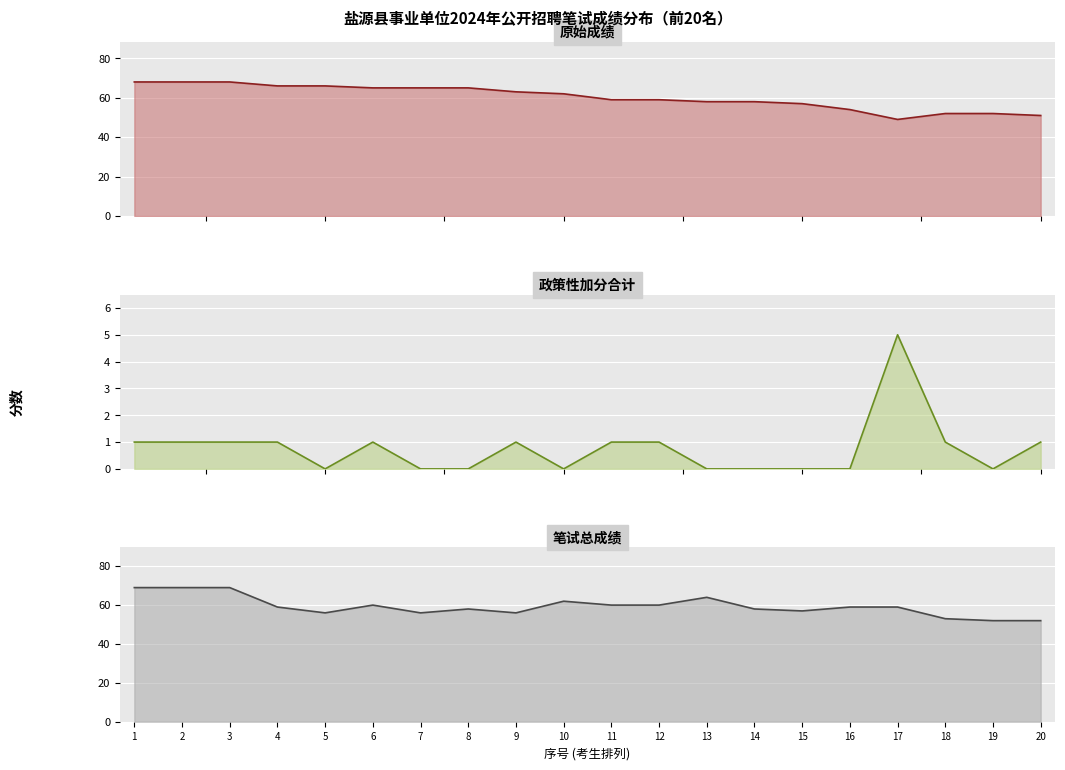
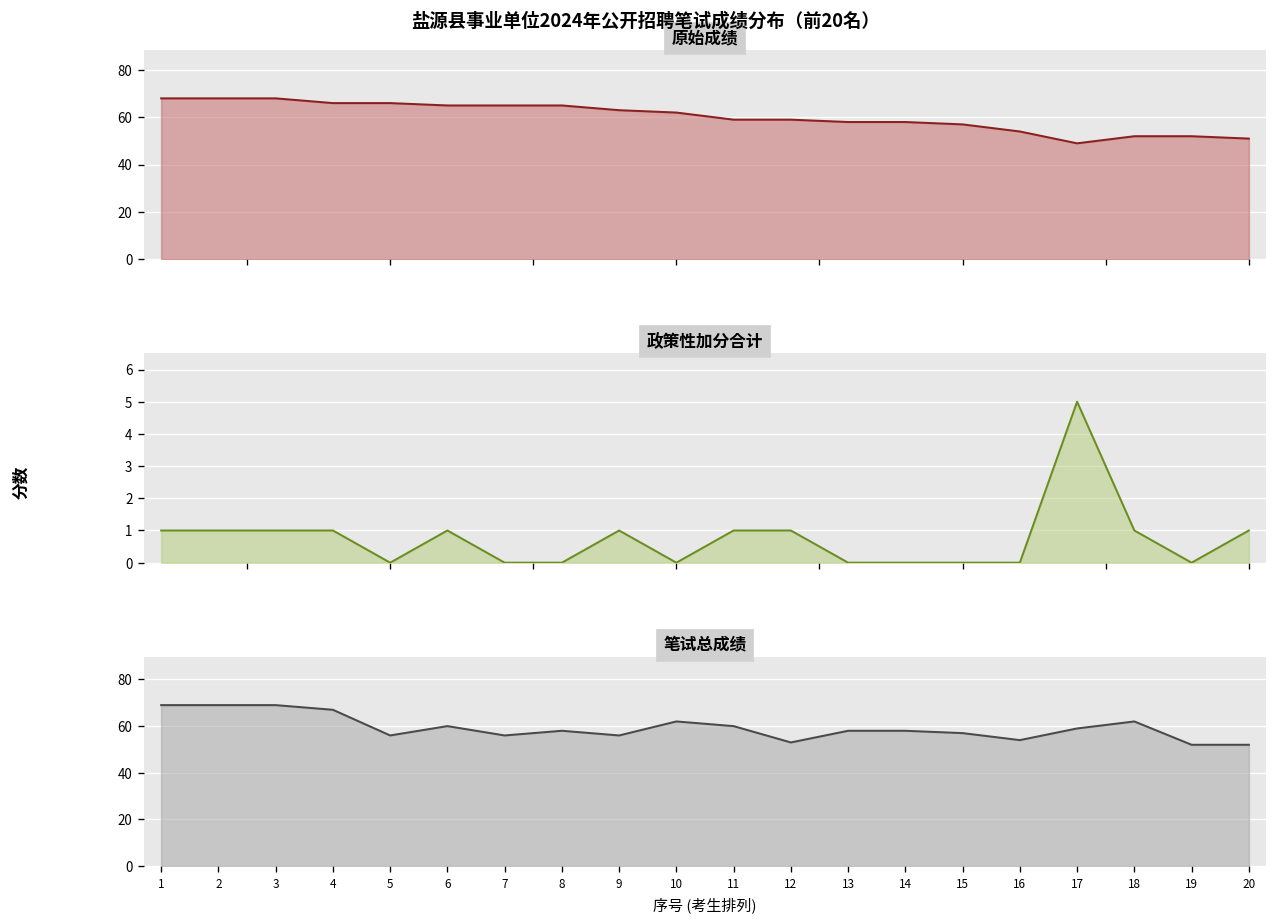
  {
    "笔试总成绩": {
      "1": 69,
      "2": 69,
      "3": 69,
-     "4": 59,
+     "4": 67,
      "5": 56,
      "6": 60,
      "7": 56,
      "8": 58,
      "9": 56,
      "10": 62,
      "11": 60,
-     "12": 60,
-     "13": 64,
+     "12": 53,
+     "13": 58,
      "14": 58,
      "15": 57,
-     "16": 59,
+     "16": 54,
      "17": 59,
-     "18": 53,
+     "18": 62,
      "19": 52,
      "20": 52
    }
  }
